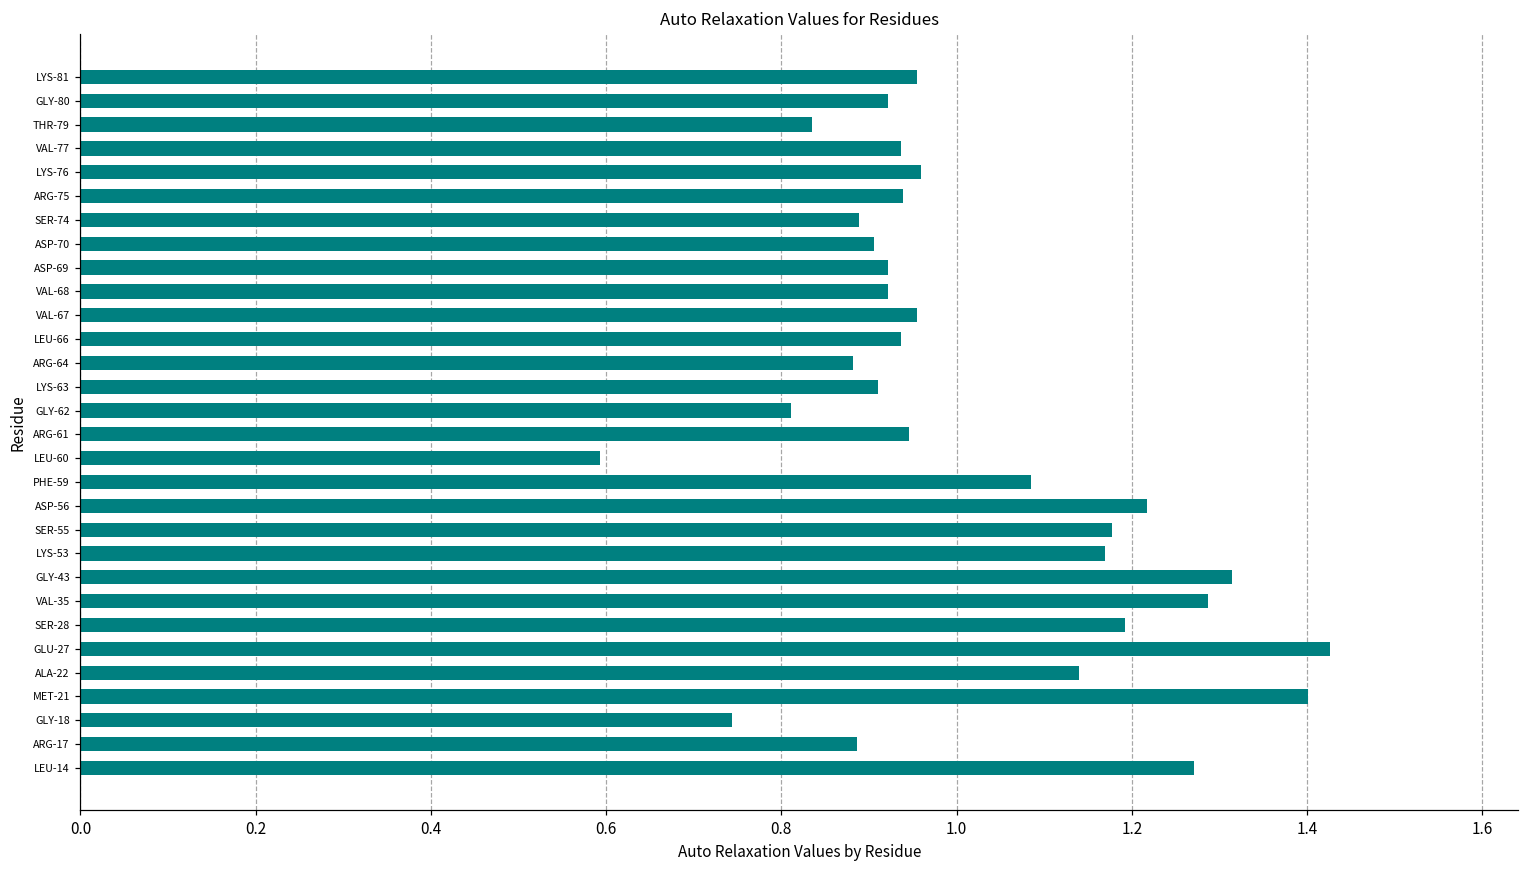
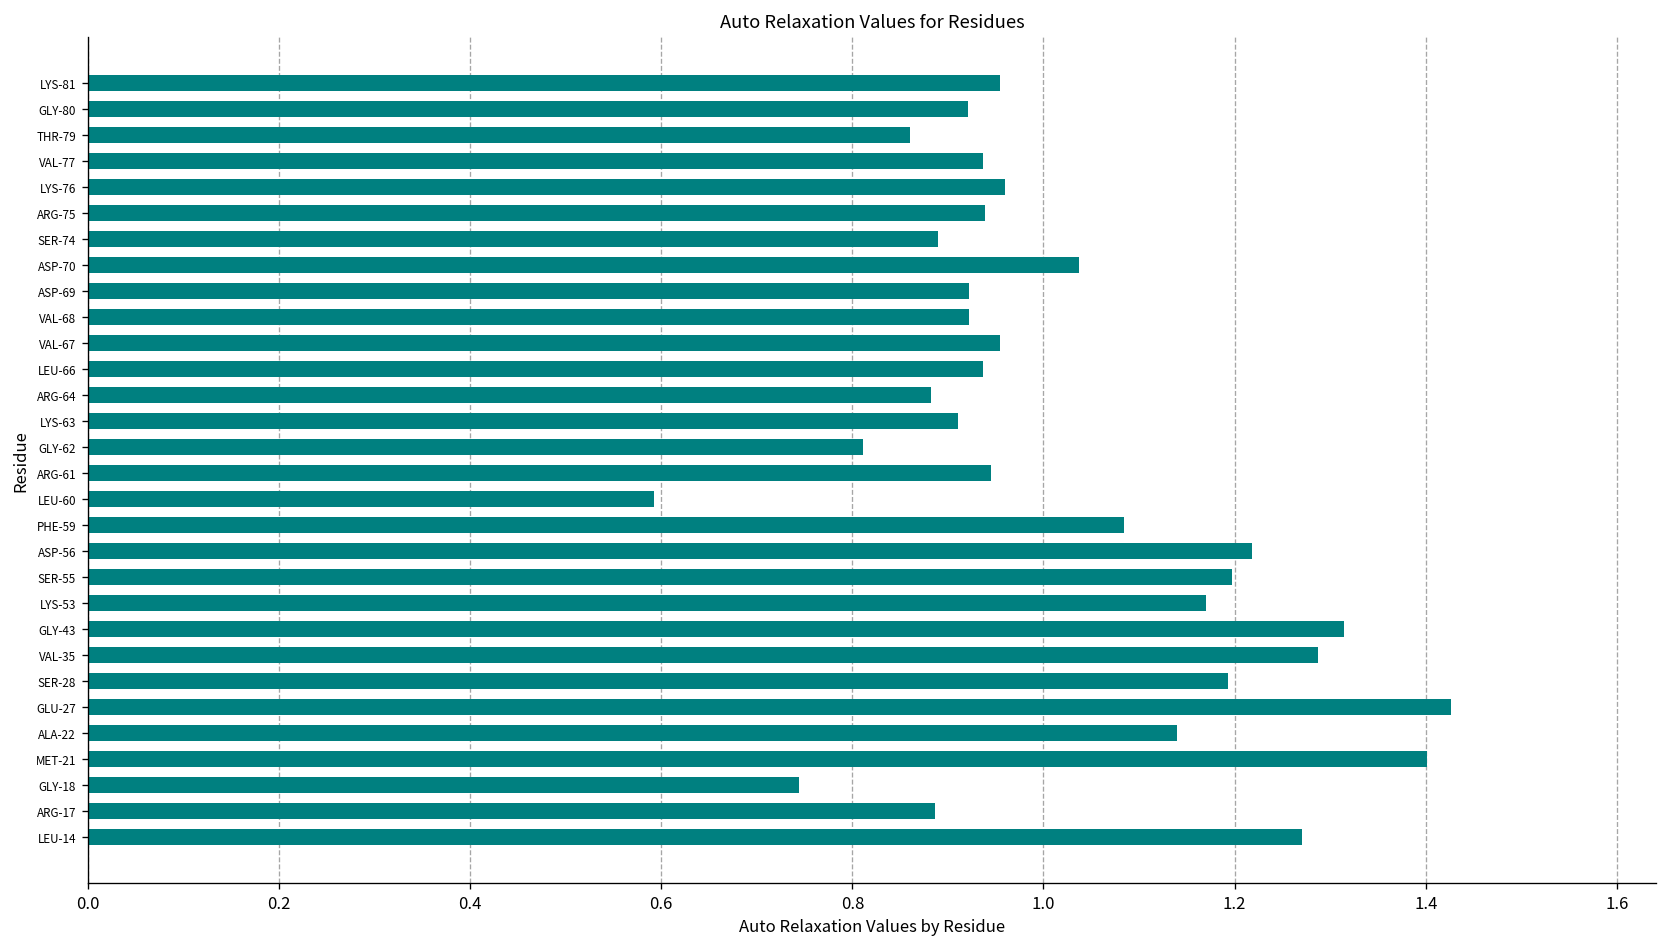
  {
    "LYS-81": 0.95,
    "GLY-80": 0.92,
-   "THR-79": 0.83,
+   "THR-79": 0.86,
    "VAL-77": 0.94,
    "LYS-76": 0.96,
    "ARG-75": 0.94,
    "SER-74": 0.89,
-   "ASP-70": 0.91,
+   "ASP-70": 1.04,
    "ASP-69": 0.92,
    "VAL-68": 0.92,
    "VAL-67": 0.95,
    "LEU-66": 0.94,
    "ARG-64": 0.88,
    "LYS-63": 0.91,
    "GLY-62": 0.81,
    "ARG-61": 0.95,
    "LEU-60": 0.59,
    "PHE-59": 1.08,
    "ASP-56": 1.22,
-   "SER-55": 1.18,
+   "SER-55": 1.20,
    "LYS-53": 1.17,
    "GLY-43": 1.31,
    "VAL-35": 1.29,
    "SER-28": 1.19,
    "GLU-27": 1.43,
    "ALA-22": 1.14,
    "MET-21": 1.40,
    "GLY-18": 0.74,
    "ARG-17": 0.89,
    "LEU-14": 1.27
  }
